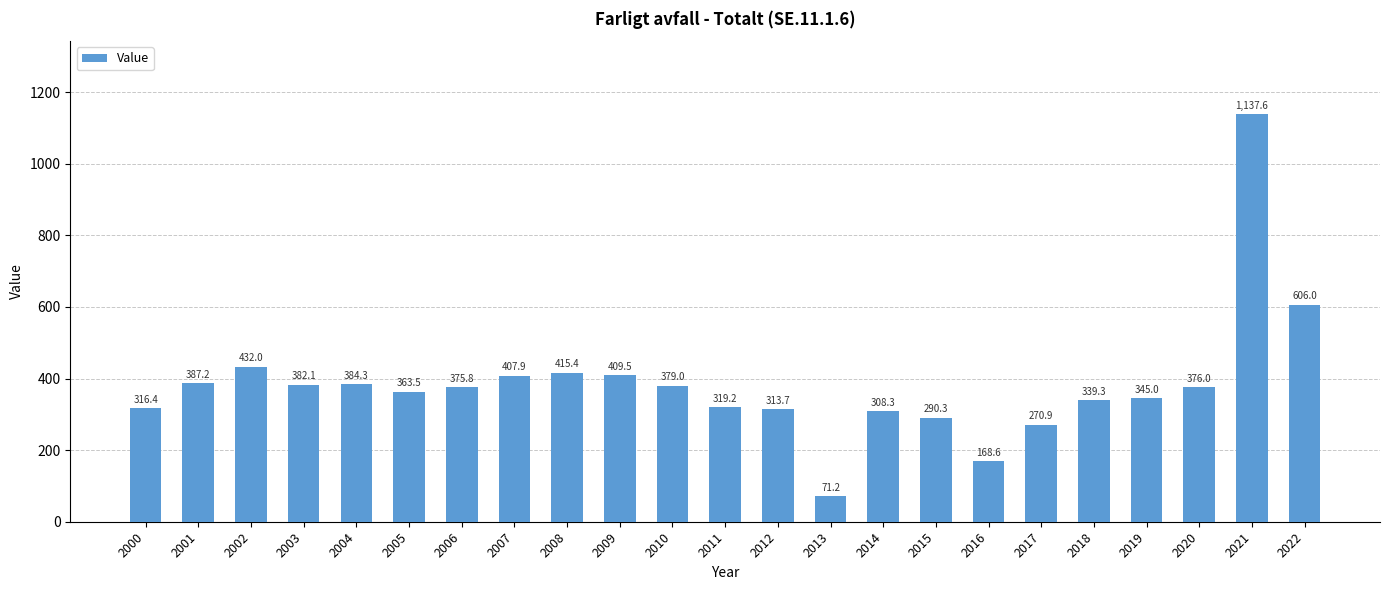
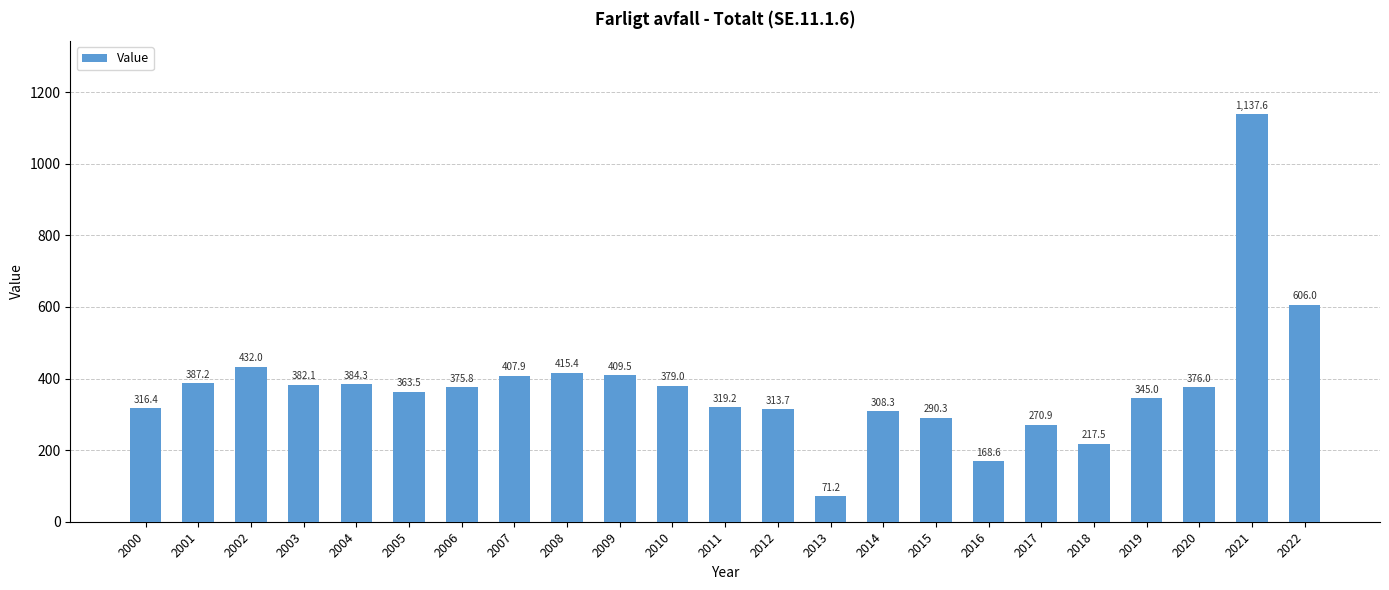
  {
    "2000": "316.4",
    "2001": "387.2",
    "2002": "432.0",
    "2003": "382.1",
    "2004": "384.3",
    "2005": "363.5",
    "2006": "375.8",
    "2007": "407.9",
    "2008": "415.4",
    "2009": "409.5",
    "2010": "379.0",
    "2011": "319.2",
    "2012": "313.7",
    "2013": "71.2",
    "2014": "308.3",
    "2015": "290.3",
    "2016": "168.6",
    "2017": "270.9",
-   "2018": "339.3",
+   "2018": "217.5",
    "2019": "345.0",
    "2020": "376.0",
    "2021": "1,137.6",
    "2022": "606.0"
  }
